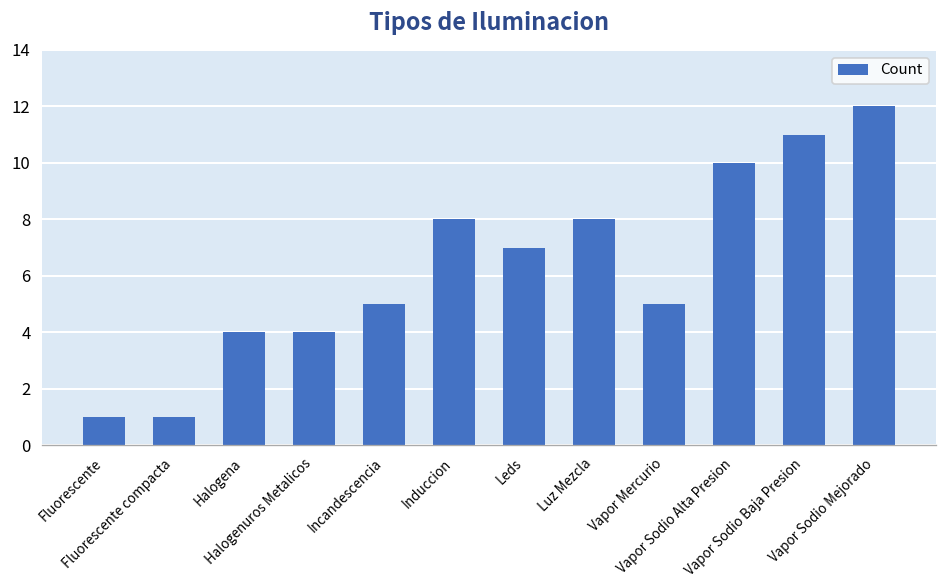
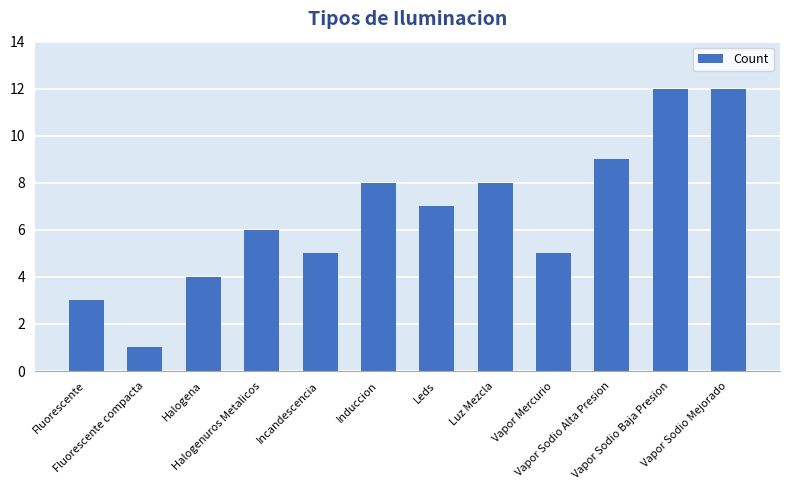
  {
-   "Fluorescente": 1,
+   "Fluorescente": 3,
    "Fluorescente compacta": 1,
    "Halogena": 4,
-   "Halogenuros Metalicos": 4,
+   "Halogenuros Metalicos": 6,
    "Incandescencia": 5,
    "Induccion": 8,
    "Leds": 7,
    "Luz Mezcla": 8,
    "Vapor Mercurio": 5,
-   "Vapor Sodio Alta Presion": 10,
-   "Vapor Sodio Baja Presion": 11,
+   "Vapor Sodio Alta Presion": 9,
+   "Vapor Sodio Baja Presion": 12,
    "Vapor Sodio Mejorado": 12
  }
